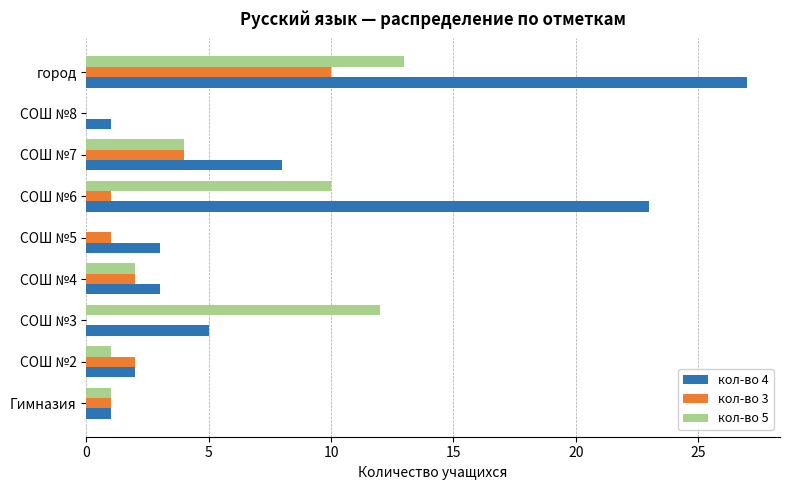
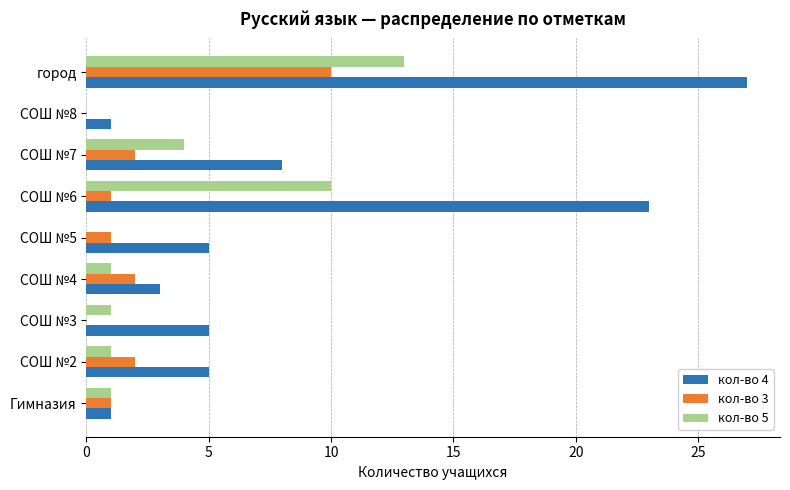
  {
    "кол-во 4": {
      "город": 27,
      "СОШ №8": 1,
      "СОШ №7": 8,
      "СОШ №6": 23,
-     "СОШ №5": 3,
+     "СОШ №5": 5,
      "СОШ №4": 3,
      "СОШ №3": 5,
-     "СОШ №2": 2,
+     "СОШ №2": 5,
      "Гимназия": 1
    },
    "кол-во 3": {
      "город": 10,
      "СОШ №8": 0,
-     "СОШ №7": 4,
+     "СОШ №7": 2,
      "СОШ №6": 1,
      "СОШ №5": 1,
      "СОШ №4": 2,
      "СОШ №3": 0,
      "СОШ №2": 2,
      "Гимназия": 1
    },
    "кол-во 5": {
      "город": 13,
      "СОШ №8": 0,
      "СОШ №7": 4,
      "СОШ №6": 10,
      "СОШ №5": 0,
-     "СОШ №4": 2,
-     "СОШ №3": 12,
+     "СОШ №4": 1,
+     "СОШ №3": 1,
      "СОШ №2": 1,
      "Гимназия": 1
    }
  }
